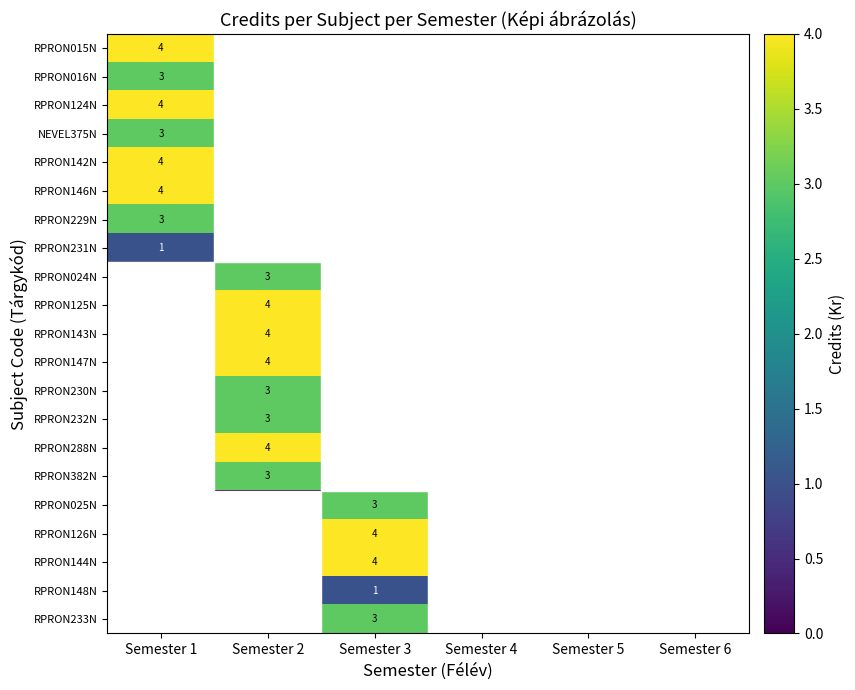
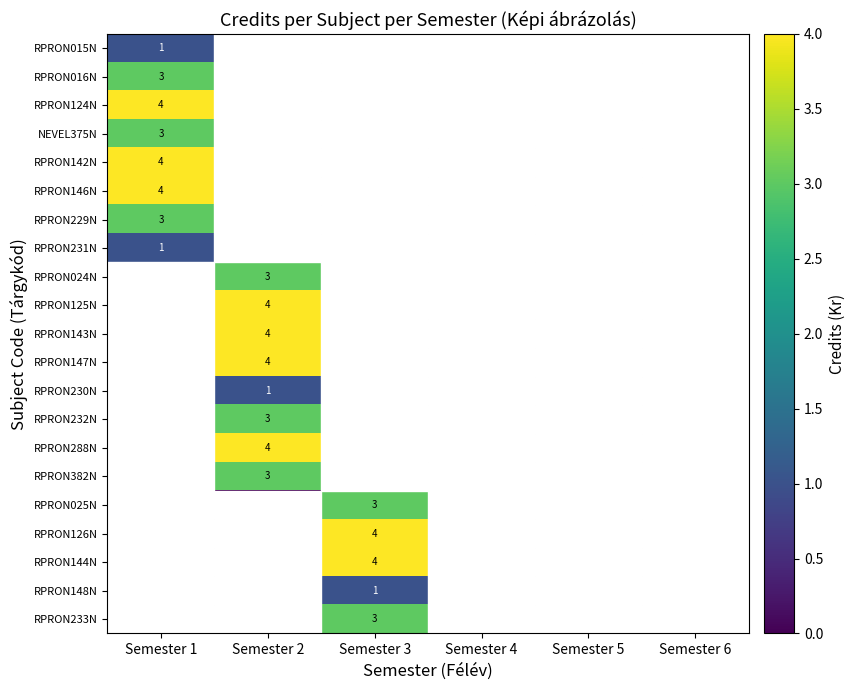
  {
    "RPRON015N": {
-     "Semester 1": 4
+     "Semester 1": 1
    },
    "RPRON016N": {
      "Semester 1": 3
    },
    "RPRON124N": {
      "Semester 1": 4
    },
    "NEVEL375N": {
      "Semester 1": 3
    },
    "RPRON142N": {
      "Semester 1": 4
    },
    "RPRON146N": {
      "Semester 1": 4
    },
    "RPRON229N": {
      "Semester 1": 3
    },
    "RPRON231N": {
      "Semester 1": 1
    },
    "RPRON024N": {
      "Semester 2": 3
    },
    "RPRON125N": {
      "Semester 2": 4
    },
    "RPRON143N": {
      "Semester 2": 4
    },
    "RPRON147N": {
      "Semester 2": 4
    },
    "RPRON230N": {
-     "Semester 2": 3
+     "Semester 2": 1
    },
    "RPRON232N": {
      "Semester 2": 3
    },
    "RPRON288N": {
      "Semester 2": 4
    },
    "RPRON382N": {
      "Semester 2": 3
    },
    "RPRON025N": {
      "Semester 3": 3
    },
    "RPRON126N": {
      "Semester 3": 4
    },
    "RPRON144N": {
      "Semester 3": 4
    },
    "RPRON148N": {
      "Semester 3": 1
    },
    "RPRON233N": {
      "Semester 3": 3
    }
  }
